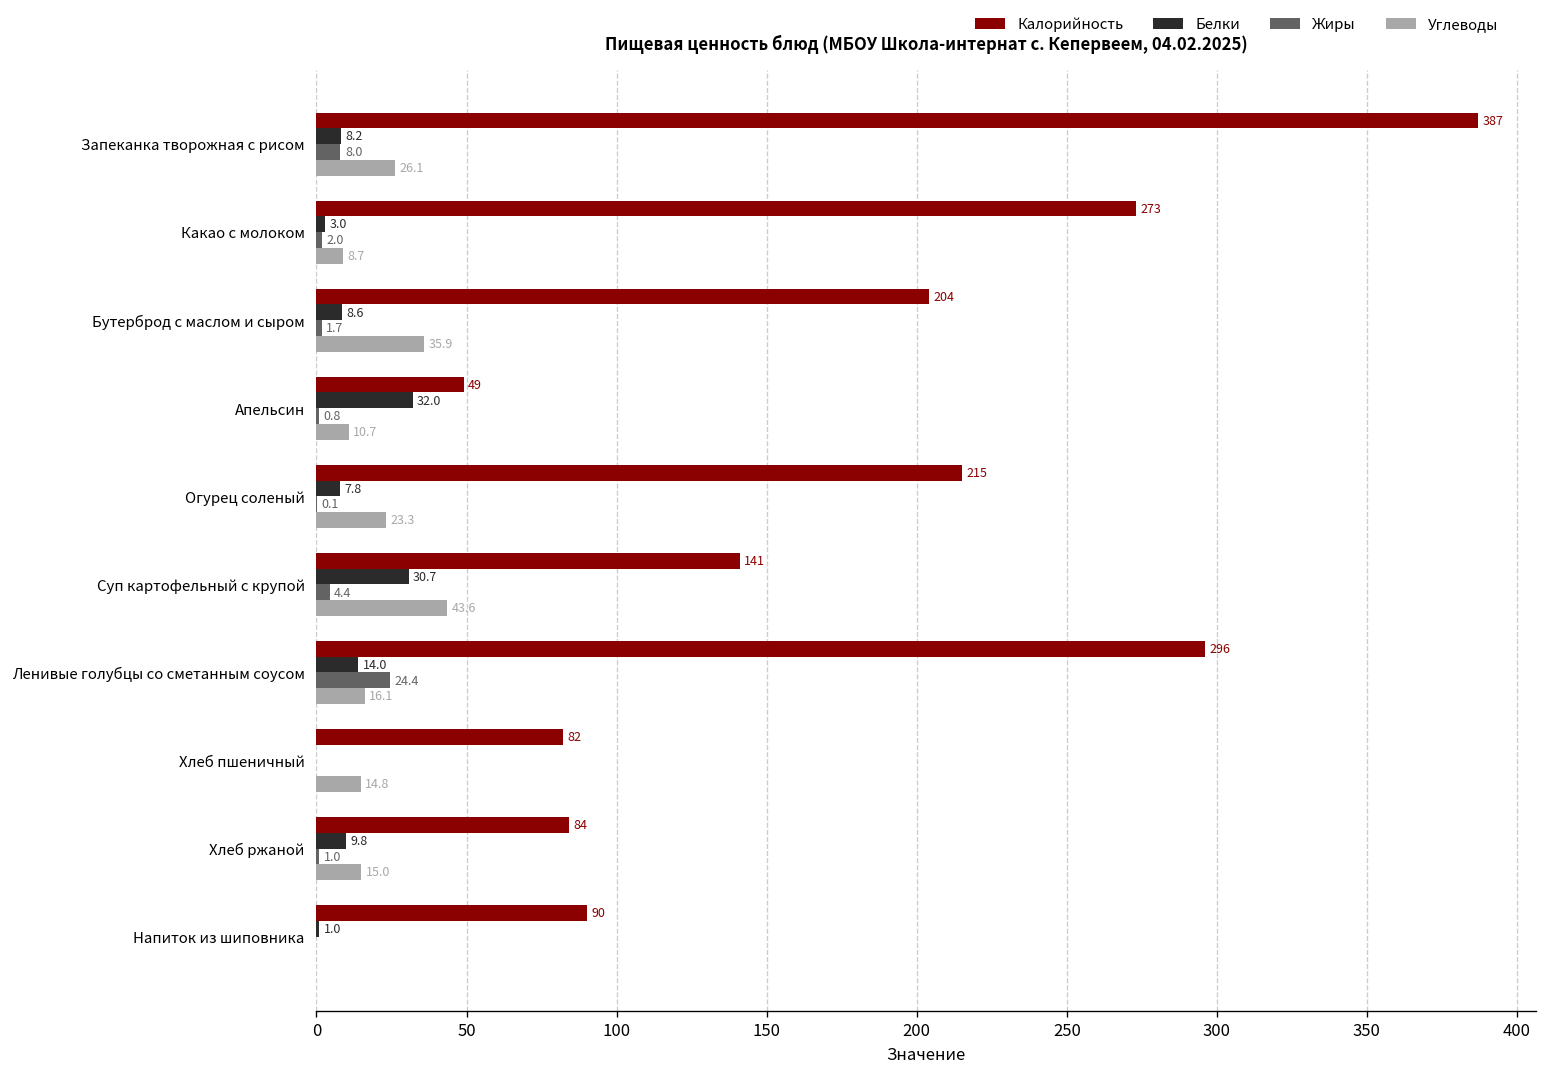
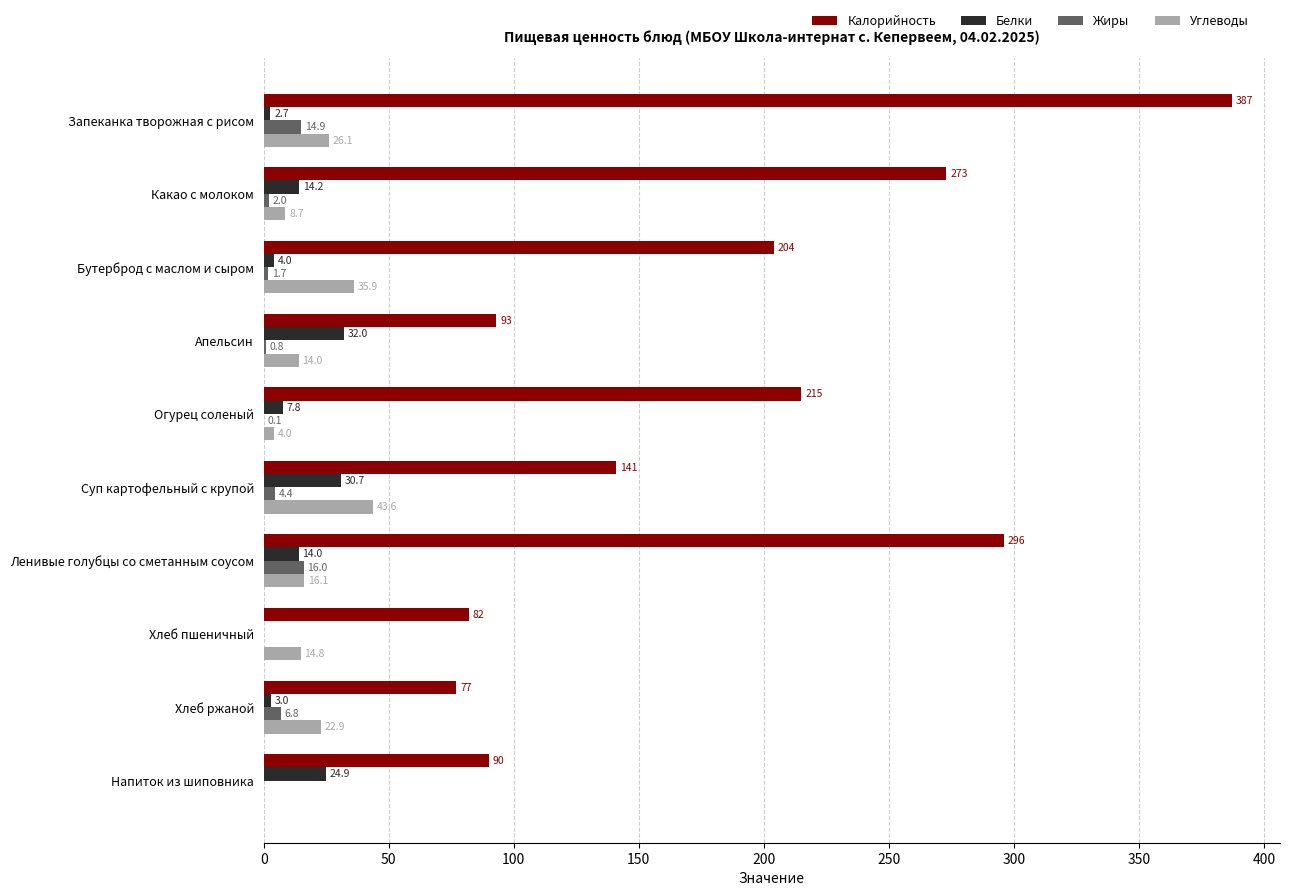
  {
    "Калорийность": {
      "Запеканка творожная с рисом": 387,
      "Какао с молоком": 273,
      "Бутерброд с маслом и сыром": 204,
-     "Апельсин": 49,
+     "Апельсин": 93,
      "Огурец соленый": 215,
      "Суп картофельный с крупой": 141,
      "Ленивые голубцы со сметанным соусом": 296,
      "Хлеб пшеничный": 82,
-     "Хлеб ржаной": 84,
+     "Хлеб ржаной": 77,
      "Напиток из шиповника": 90
    },
    "Белки": {
-     "Запеканка творожная с рисом": 8.2,
-     "Какао с молоком": 3.0,
-     "Бутерброд с маслом и сыром": 8.6,
+     "Запеканка творожная с рисом": 2.7,
+     "Какао с молоком": 14.2,
+     "Бутерброд с маслом и сыром": 4.0,
      "Апельсин": 32.0,
      "Огурец соленый": 7.8,
      "Суп картофельный с крупой": 30.7,
      "Ленивые голубцы со сметанным соусом": 14.0,
-     "Хлеб ржаной": 9.8,
-     "Напиток из шиповника": 1.0
+     "Хлеб ржаной": 3.0,
+     "Напиток из шиповника": 24.9
    },
    "Жиры": {
-     "Запеканка творожная с рисом": 8.0,
+     "Запеканка творожная с рисом": 14.9,
      "Какао с молоком": 2.0,
      "Бутерброд с маслом и сыром": 1.7,
      "Апельсин": 0.8,
      "Огурец соленый": 0.1,
      "Суп картофельный с крупой": 4.4,
-     "Ленивые голубцы со сметанным соусом": 24.4,
-     "Хлеб ржаной": 1.0
+     "Ленивые голубцы со сметанным соусом": 16.0,
+     "Хлеб ржаной": 6.8
    },
    "Углеводы": {
      "Запеканка творожная с рисом": 26.1,
      "Какао с молоком": 8.7,
      "Бутерброд с маслом и сыром": 35.9,
-     "Апельсин": 10.7,
-     "Огурец соленый": 23.3,
+     "Апельсин": 14.0,
+     "Огурец соленый": 4.0,
      "Суп картофельный с крупой": 43.6,
      "Ленивые голубцы со сметанным соусом": 16.1,
      "Хлеб пшеничный": 14.8,
-     "Хлеб ржаной": 15.0
+     "Хлеб ржаной": 22.9
    }
  }
